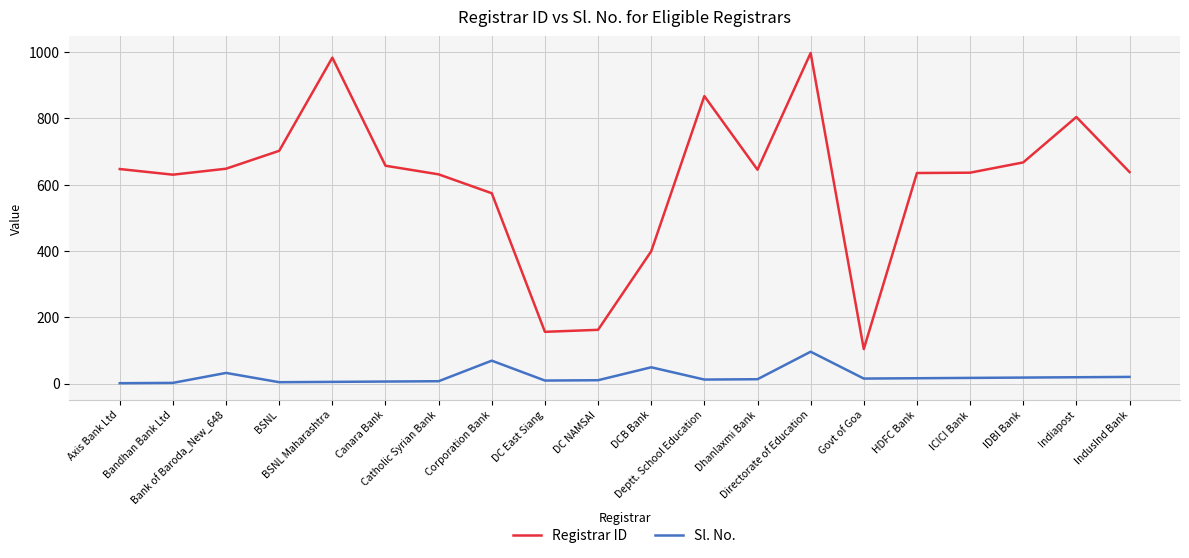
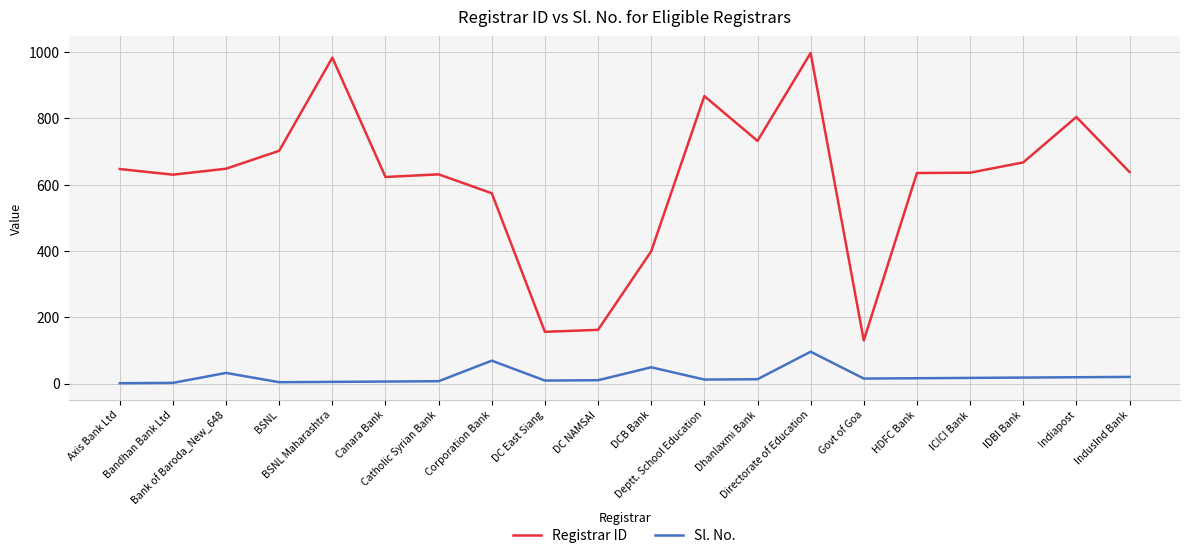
  {
    "Registrar ID": {
      "Axis Bank Ltd": 650,
      "Bandhan Bank Ltd": 630,
      "Bank of Baroda_New_648": 650,
      "BSNL": 700,
      "BSNL Maharashtra": 980,
-     "Canara Bank": 660,
+     "Canara Bank": 620,
      "Catholic Syrian Bank": 630,
      "Corporation Bank": 570,
      "DC East Siang": 160,
      "DC NAMSAI": 160,
      "DCB Bank": 400,
      "Deptt. School Education": 870,
-     "Dhanlaxmi Bank": 650,
+     "Dhanlaxmi Bank": 730,
      "Directorate of Education": 1000,
-     "Govt of Goa": 100,
+     "Govt of Goa": 130,
      "HDFC Bank": 640,
      "ICICI Bank": 640,
      "IDBI Bank": 670,
      "Indiapost": 800,
      "IndusInd Bank": 640
    },
    "Sl. No.": {
      "Axis Bank Ltd": 0,
      "Bandhan Bank Ltd": 0,
      "Bank of Baroda_New_648": 30,
      "BSNL": 0,
      "BSNL Maharashtra": 10,
      "Canara Bank": 10,
      "Catholic Syrian Bank": 10,
      "Corporation Bank": 70,
      "DC East Siang": 10,
      "DC NAMSAI": 10,
      "DCB Bank": 50,
      "Deptt. School Education": 10,
      "Dhanlaxmi Bank": 10,
      "Directorate of Education": 100,
      "Govt of Goa": 20,
      "HDFC Bank": 20,
      "ICICI Bank": 20,
      "IDBI Bank": 20,
      "Indiapost": 20,
      "IndusInd Bank": 20
    }
  }
